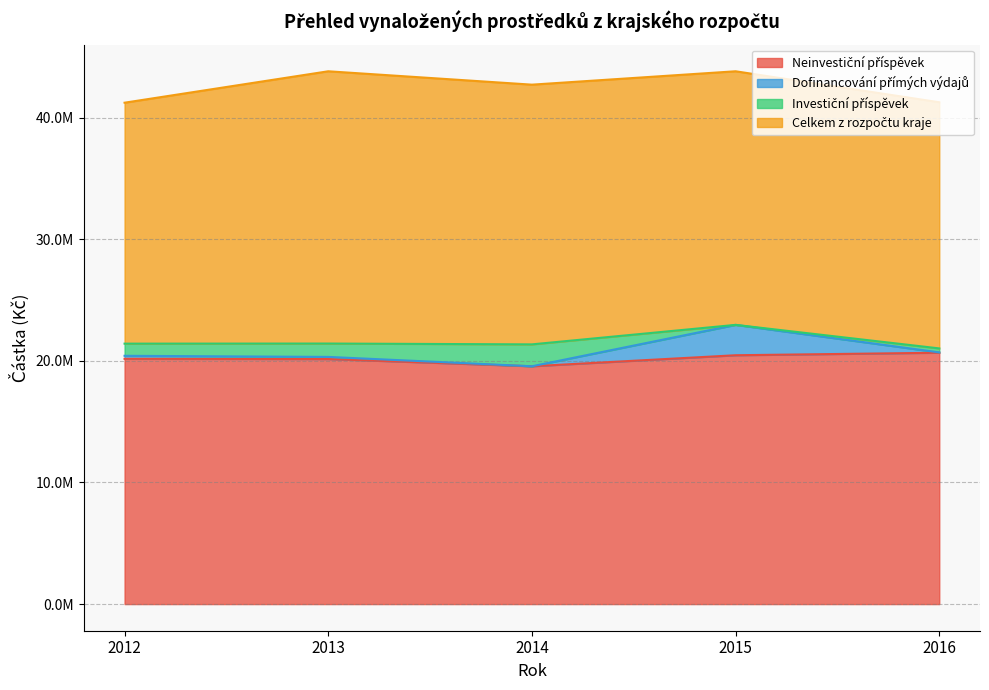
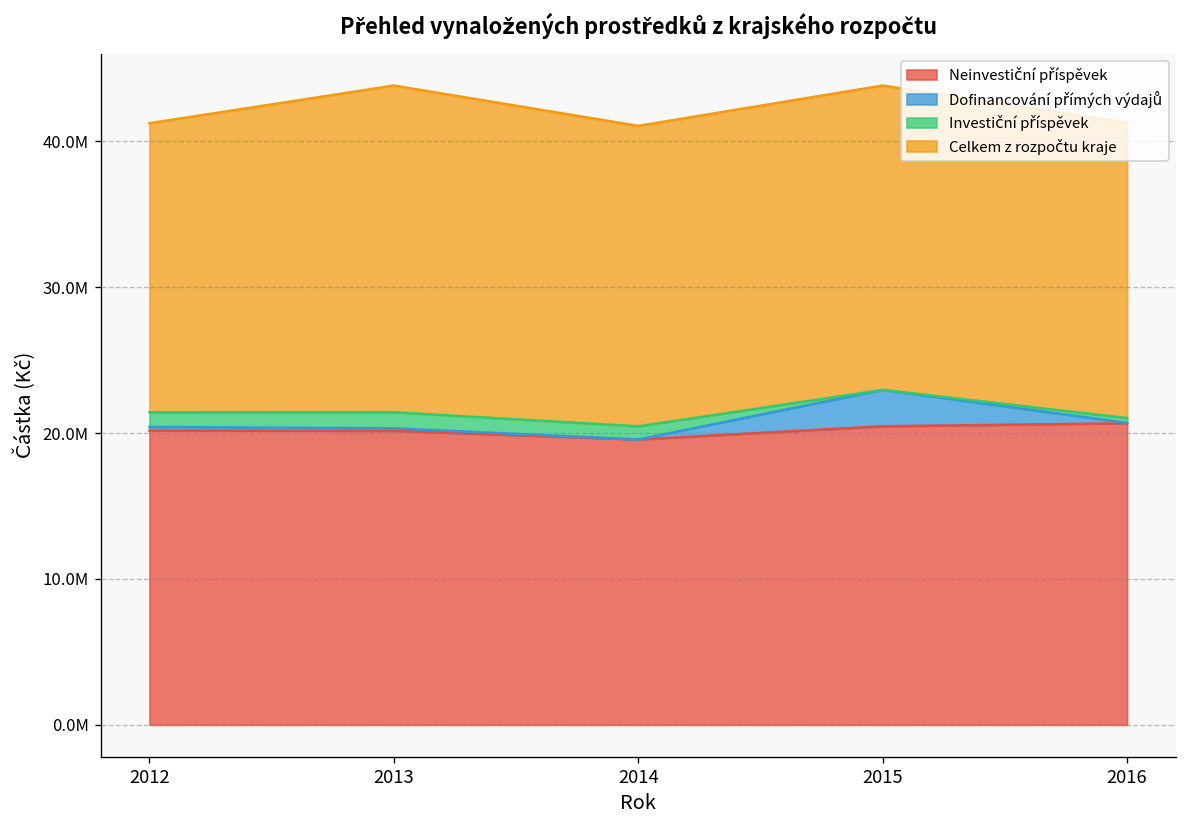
  {
    "Neinvestiční příspěvek": {
      "2012": 20200000,
      "2015": 20500000
    },
    "Dofinancování přímých výdajů": {
      "2012": 200000
    },
    "Investiční příspěvek": {
      "2012": 1000000,
      "2013": 1100000,
-     "2014": 1800000,
+     "2014": 900000,
      "2016": 300000
    },
    "Celkem z rozpočtu kraje": {
      "2012": 19800000,
      "2013": 22400000,
-     "2014": 21400000,
+     "2014": 20600000,
      "2015": 20900000
    }
  }
